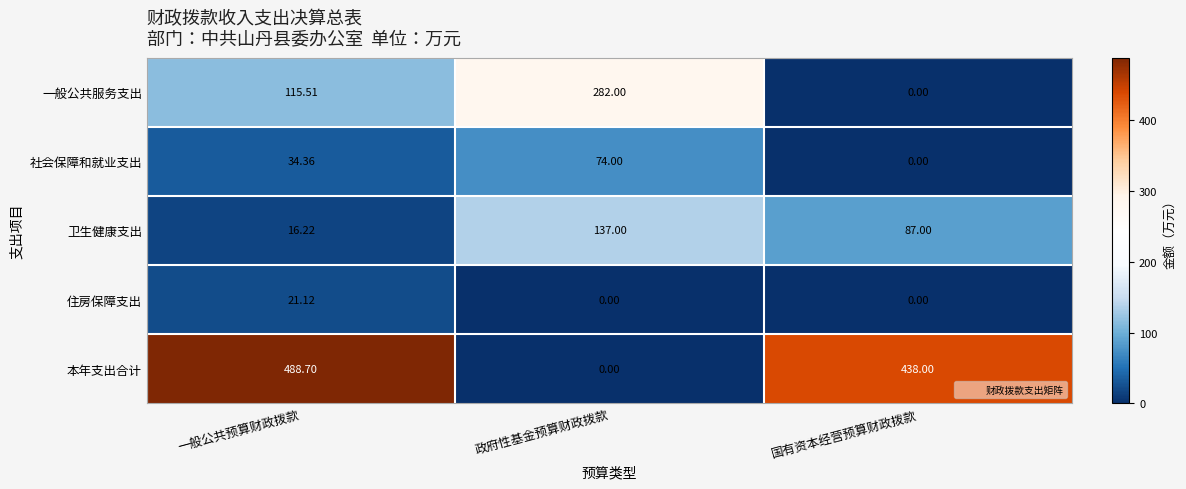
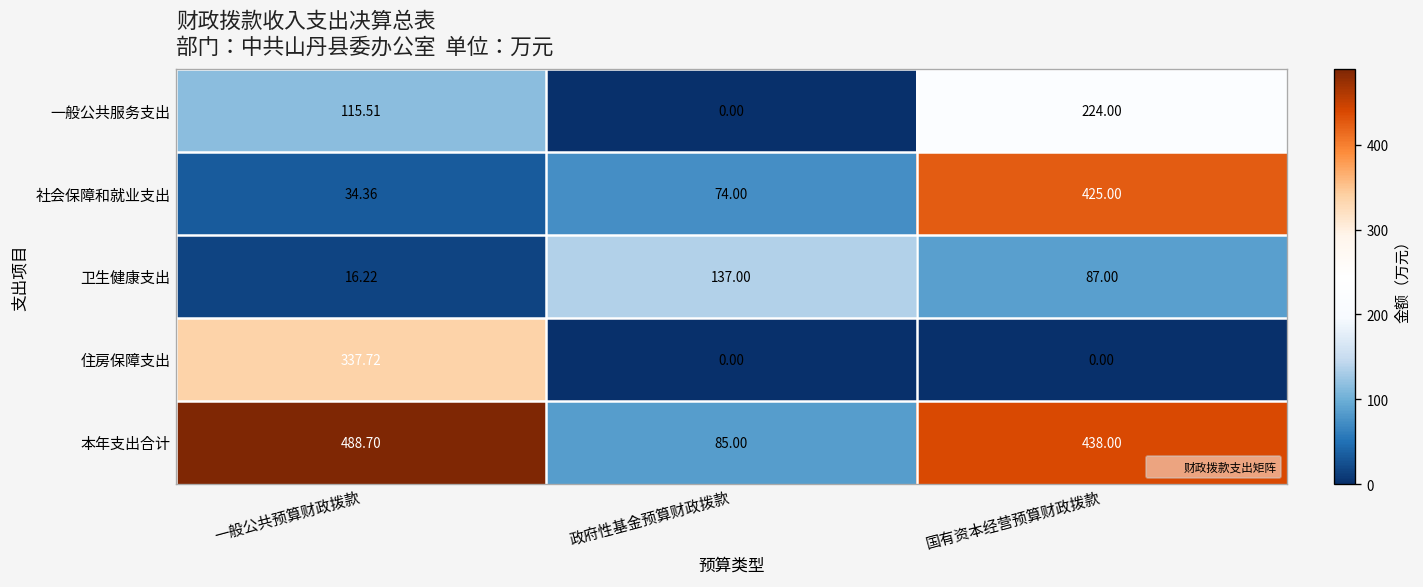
  {
    "一般公共服务支出": {
      "一般公共预算财政拨款": 115.51,
-     "政府性基金预算财政拨款": 282.00,
-     "国有资本经营预算财政拨款": 0.00
+     "政府性基金预算财政拨款": 0.00,
+     "国有资本经营预算财政拨款": 224.00
    },
    "社会保障和就业支出": {
      "一般公共预算财政拨款": 34.36,
      "政府性基金预算财政拨款": 74.00,
-     "国有资本经营预算财政拨款": 0.00
+     "国有资本经营预算财政拨款": 425.00
    },
    "卫生健康支出": {
      "一般公共预算财政拨款": 16.22,
      "政府性基金预算财政拨款": 137.00,
      "国有资本经营预算财政拨款": 87.00
    },
    "住房保障支出": {
-     "一般公共预算财政拨款": 21.12,
+     "一般公共预算财政拨款": 337.72,
      "政府性基金预算财政拨款": 0.00,
      "国有资本经营预算财政拨款": 0.00
    },
    "本年支出合计": {
      "一般公共预算财政拨款": 488.70,
-     "政府性基金预算财政拨款": 0.00,
+     "政府性基金预算财政拨款": 85.00,
      "国有资本经营预算财政拨款": 438.00
    }
  }
